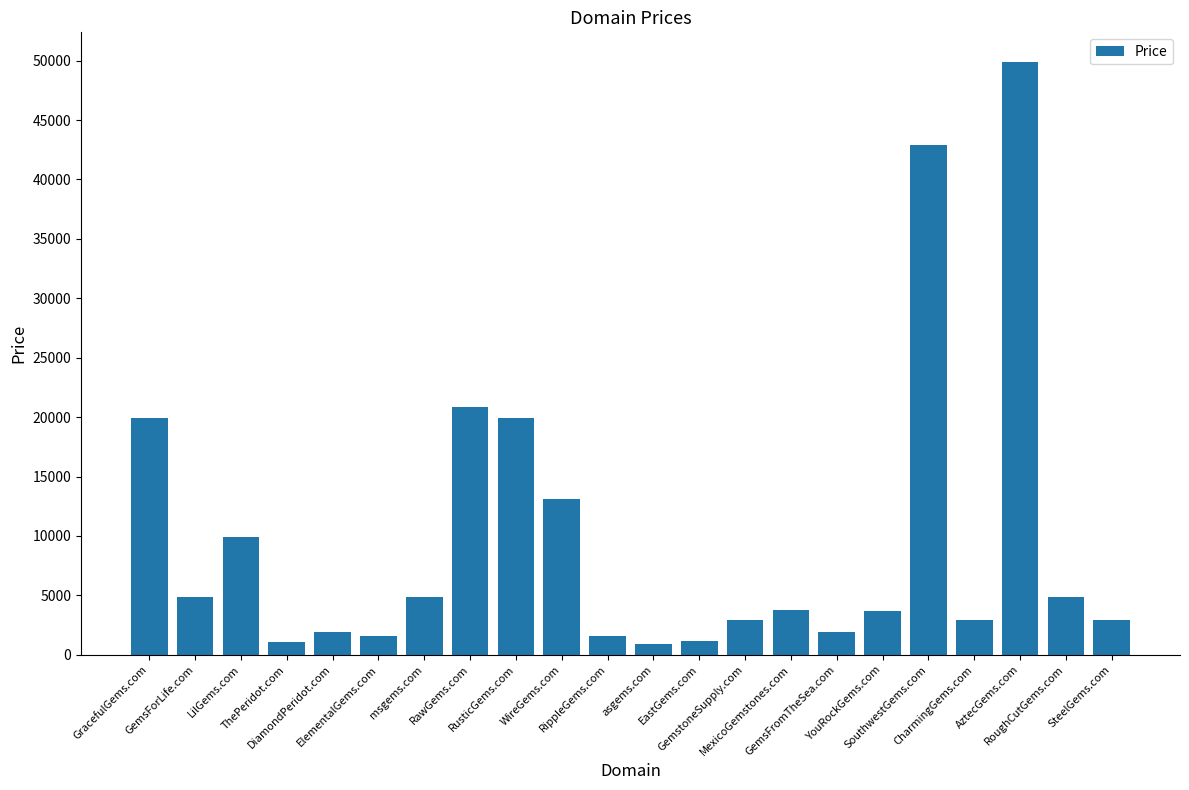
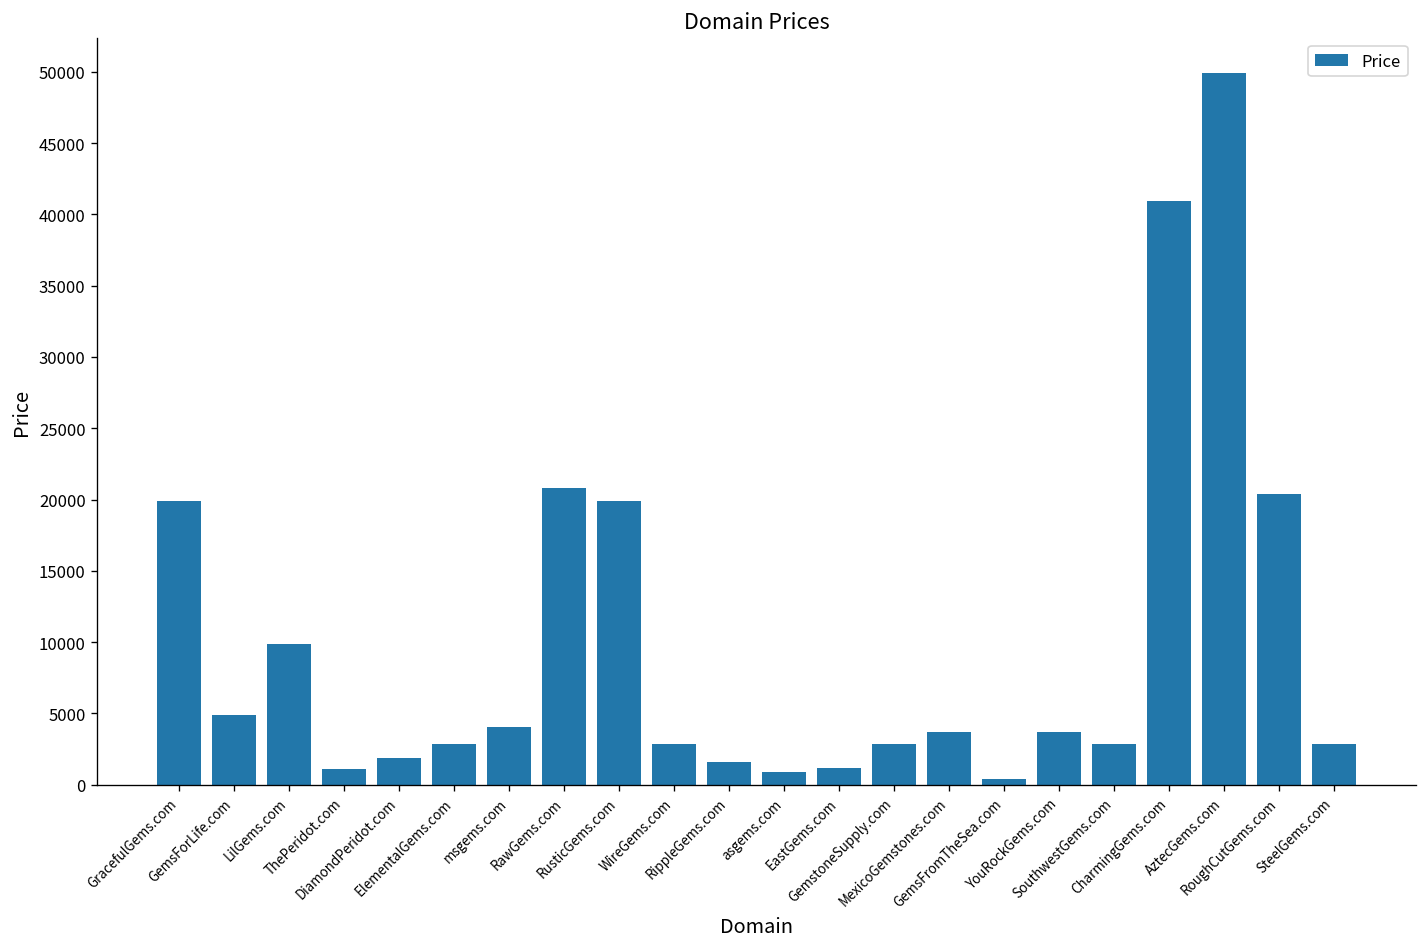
  {
    "GracefulGems.com": 19900,
    "GemsForLife.com": 4900,
    "LilGems.com": 9900,
    "ThePeridot.com": 1100,
    "DiamondPeridot.com": 1900,
-   "ElementalGems.com": 1600,
-   "msgems.com": 4900,
+   "ElementalGems.com": 2900,
+   "msgems.com": 4100,
    "RawGems.com": 20800,
    "RusticGems.com": 19900,
-   "WireGems.com": 13100,
+   "WireGems.com": 2900,
    "RippleGems.com": 1600,
    "asgems.com": 900,
    "EastGems.com": 1200,
    "GemstoneSupply.com": 2900,
    "MexicoGemstones.com": 3700,
-   "GemsFromTheSea.com": 1900,
+   "GemsFromTheSea.com": 400,
    "YouRockGems.com": 3700,
-   "SouthwestGems.com": 42900,
-   "CharmingGems.com": 2900,
+   "SouthwestGems.com": 2900,
+   "CharmingGems.com": 41000,
    "AztecGems.com": 49900,
-   "RoughCutGems.com": 4900,
+   "RoughCutGems.com": 20400,
    "SteelGems.com": 2900
  }
